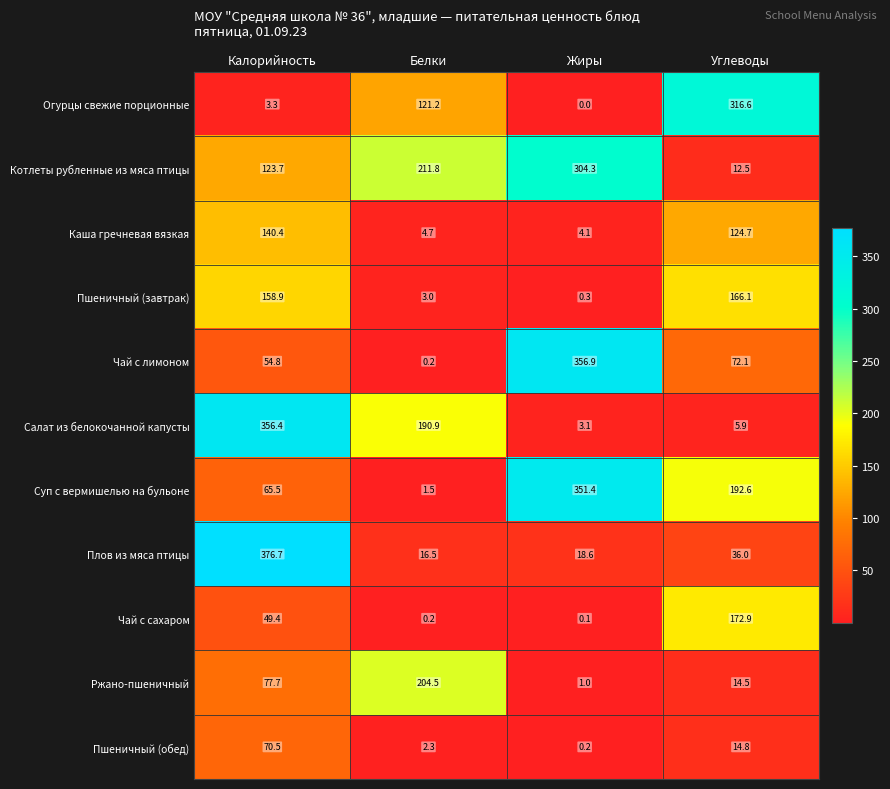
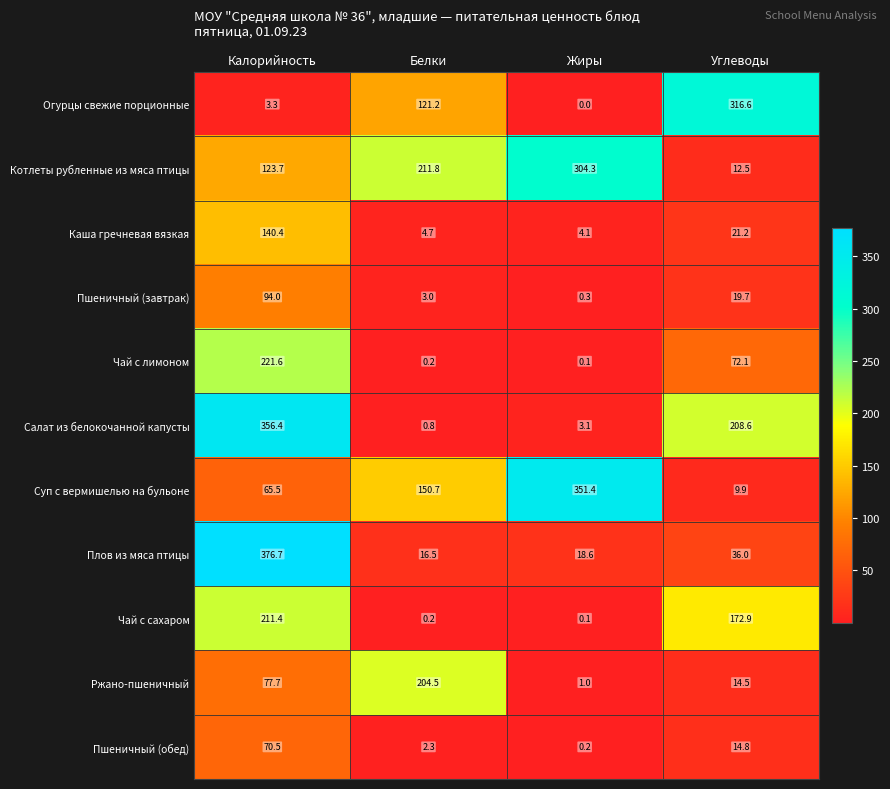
  {
    "Каша гречневая вязкая": {
-     "Углеводы": 124.7
+     "Углеводы": 21.2
    },
    "Пшеничный (завтрак)": {
-     "Калорийность": 158.9,
-     "Углеводы": 166.1
+     "Калорийность": 94.0,
+     "Углеводы": 19.7
    },
    "Чай с лимоном": {
-     "Калорийность": 54.8,
-     "Жиры": 356.9
+     "Калорийность": 221.6,
+     "Жиры": 0.1
    },
    "Салат из белокочанной капусты": {
-     "Белки": 190.9,
-     "Углеводы": 5.9
+     "Белки": 0.8,
+     "Углеводы": 208.6
    },
    "Суп с вермишелью на бульоне": {
-     "Белки": 1.5,
-     "Углеводы": 192.6
+     "Белки": 150.7,
+     "Углеводы": 9.9
    },
    "Чай с сахаром": {
-     "Калорийность": 49.4
+     "Калорийность": 211.4
    }
  }
